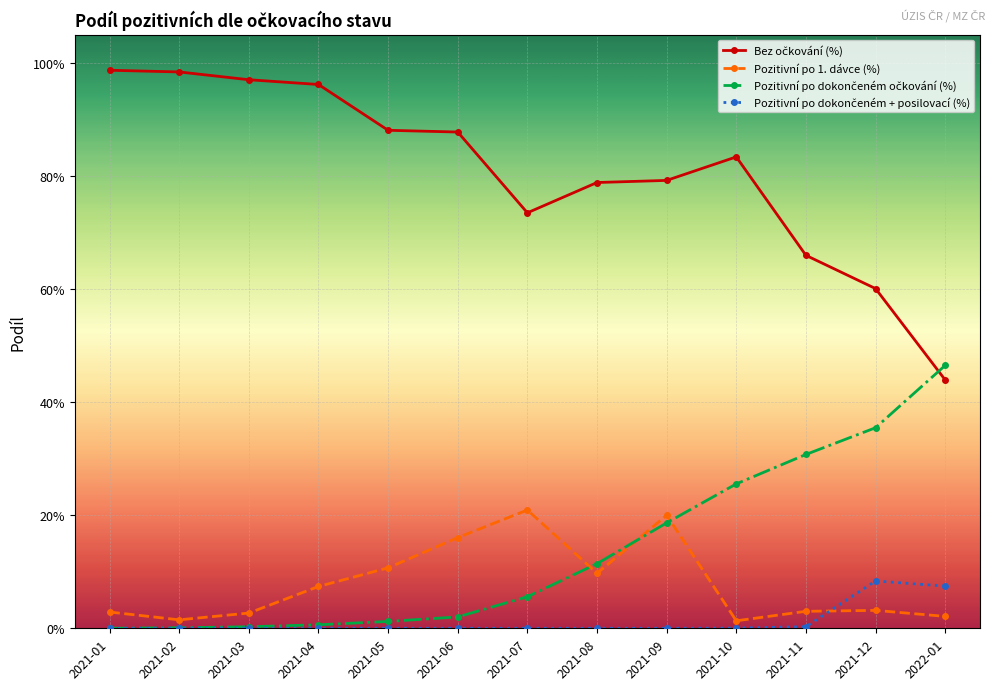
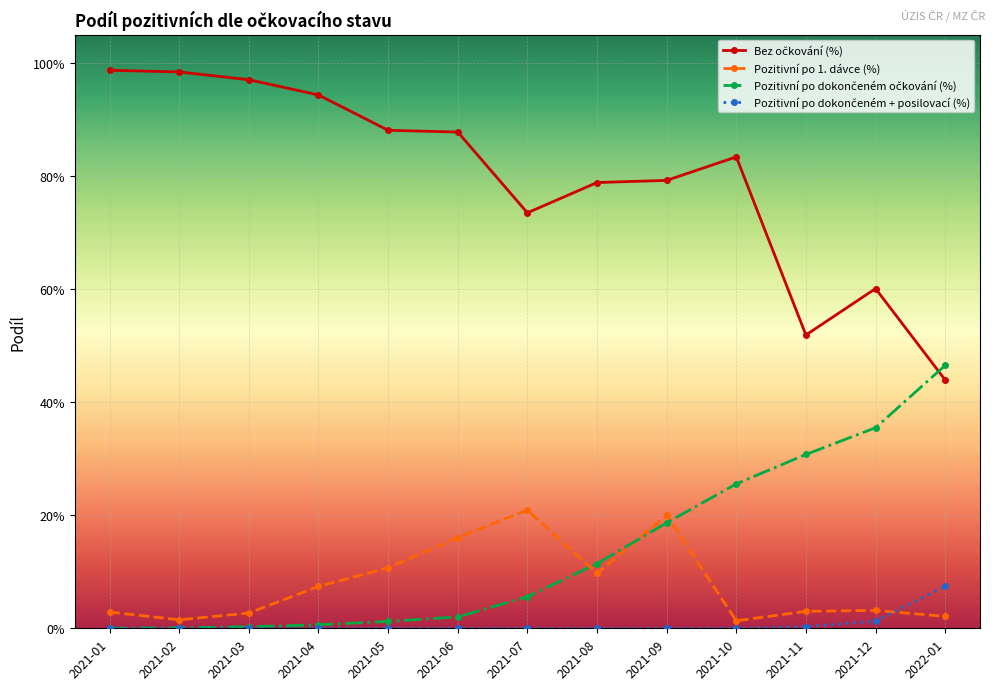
  {
    "Bez očkování (%)": {
      "2021-01": "99%",
      "2021-02": "98%",
      "2021-03": "97%",
-     "2021-04": "96%",
+     "2021-04": "94%",
      "2021-05": "88%",
      "2021-06": "88%",
      "2021-07": "73%",
      "2021-08": "79%",
      "2021-09": "79%",
      "2021-10": "83%",
-     "2021-11": "66%",
+     "2021-11": "52%",
      "2021-12": "60%",
      "2022-01": "44%"
    },
    "Pozitivní po 1. dávce (%)": {
      "2021-01": "3%",
      "2021-02": "1%",
      "2021-03": "3%",
      "2021-04": "7%",
      "2021-05": "11%",
      "2021-06": "16%",
      "2021-07": "21%",
      "2021-08": "10%",
      "2021-09": "20%",
      "2021-10": "1%",
      "2021-11": "3%",
      "2021-12": "3%",
      "2022-01": "2%"
    },
    "Pozitivní po dokončeném očkování (%)": {
      "2021-04": "1%",
      "2021-05": "1%",
      "2021-06": "2%",
      "2021-07": "6%",
      "2021-08": "11%",
      "2021-09": "19%",
      "2021-10": "26%",
      "2021-11": "31%",
      "2021-12": "35%",
      "2022-01": "46%"
    },
    "Pozitivní po dokončeném + posilovací (%)": {
      "2021-04": "0%",
      "2021-05": "0%",
      "2021-06": "0%",
      "2021-07": "0%",
      "2021-08": "0%",
      "2021-09": "0%",
      "2021-10": "0%",
      "2021-11": "0%",
-     "2021-12": "8%",
+     "2021-12": "1%",
      "2022-01": "7%"
    }
  }
